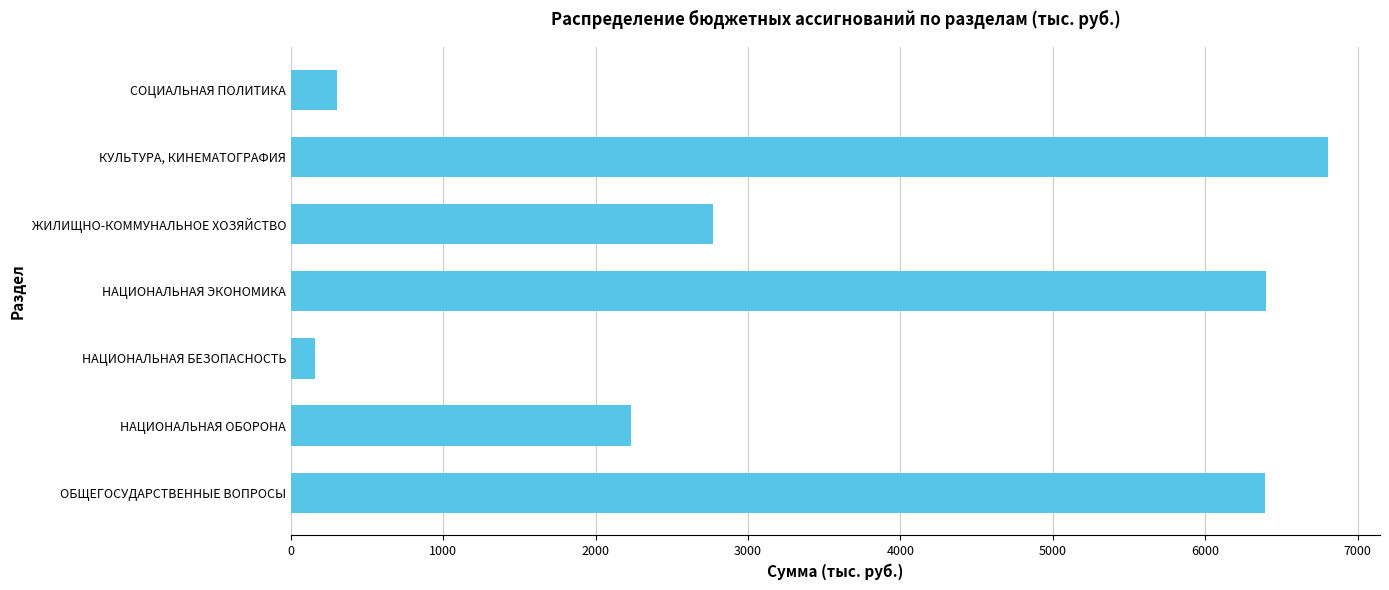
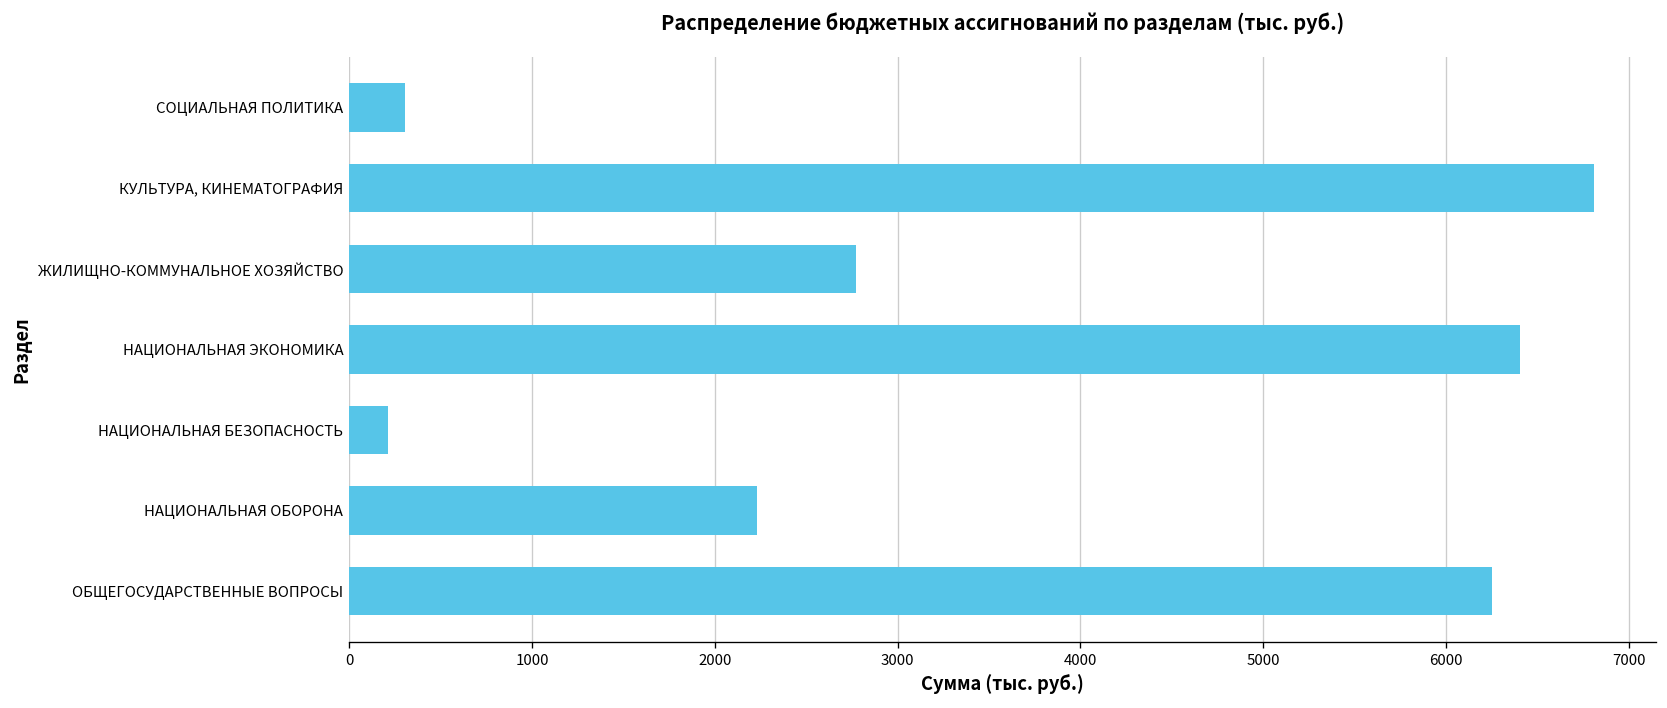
  {
    "СОЦИАЛЬНАЯ ПОЛИТИКА": 300,
    "КУЛЬТУРА, КИНЕМАТОГРАФИЯ": 6810,
    "ЖИЛИЩНО-КОММУНАЛЬНОЕ ХОЗЯЙСТВО": 2770,
    "НАЦИОНАЛЬНАЯ ЭКОНОМИКА": 6400,
-   "НАЦИОНАЛЬНАЯ БЕЗОПАСНОСТЬ": 160,
+   "НАЦИОНАЛЬНАЯ БЕЗОПАСНОСТЬ": 210,
    "НАЦИОНАЛЬНАЯ ОБОРОНА": 2230,
-   "ОБЩЕГОСУДАРСТВЕННЫЕ ВОПРОСЫ": 6390
+   "ОБЩЕГОСУДАРСТВЕННЫЕ ВОПРОСЫ": 6250
  }
